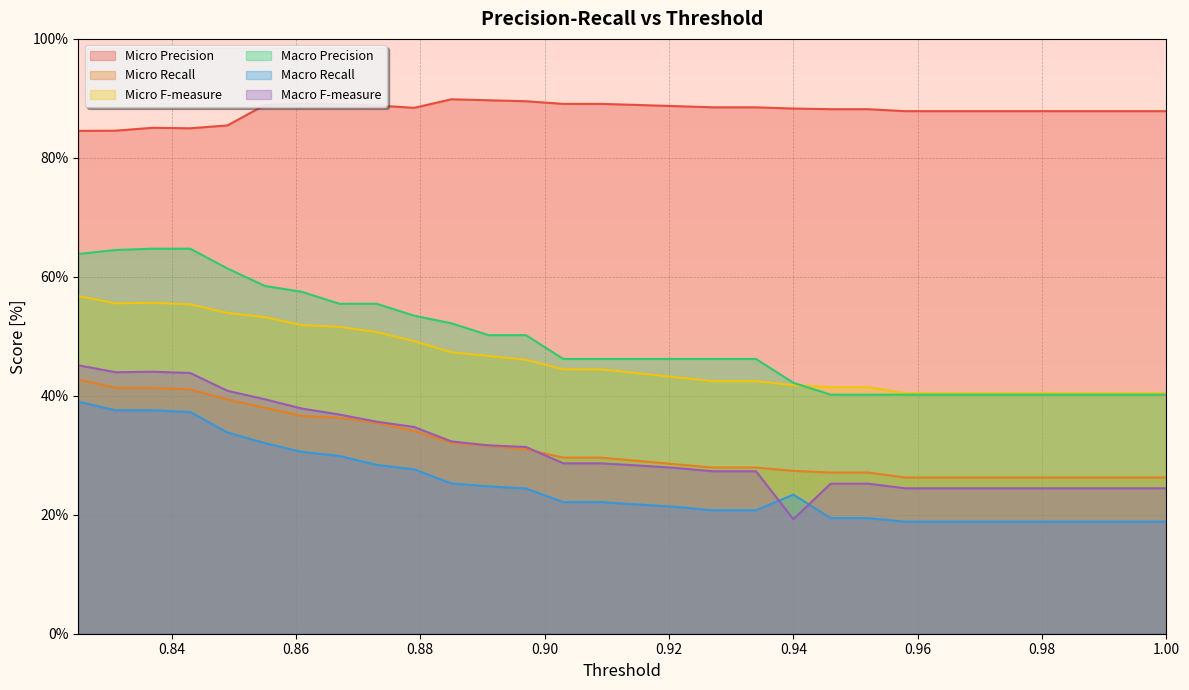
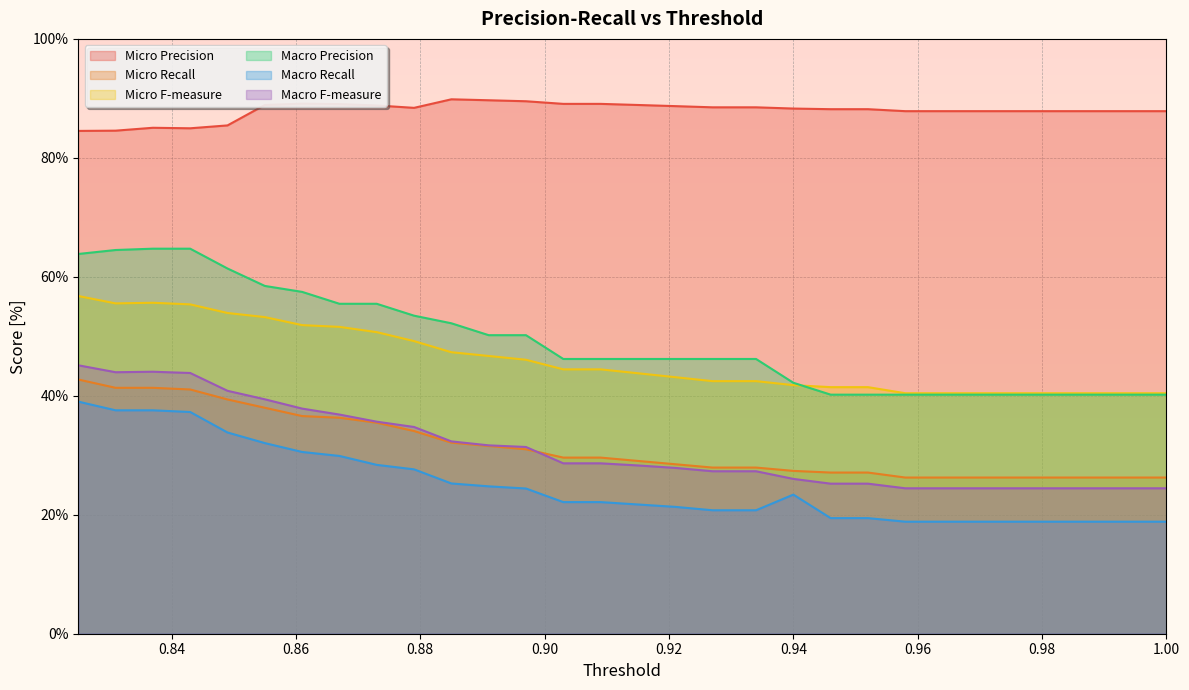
  {
    "Macro Recall": {
      "0.94": "23%",
      "1.00": "19%"
    },
    "Macro F-measure": {
-     "0.94": "19%",
+     "0.94": "26%",
      "1.00": "24%"
    }
  }
